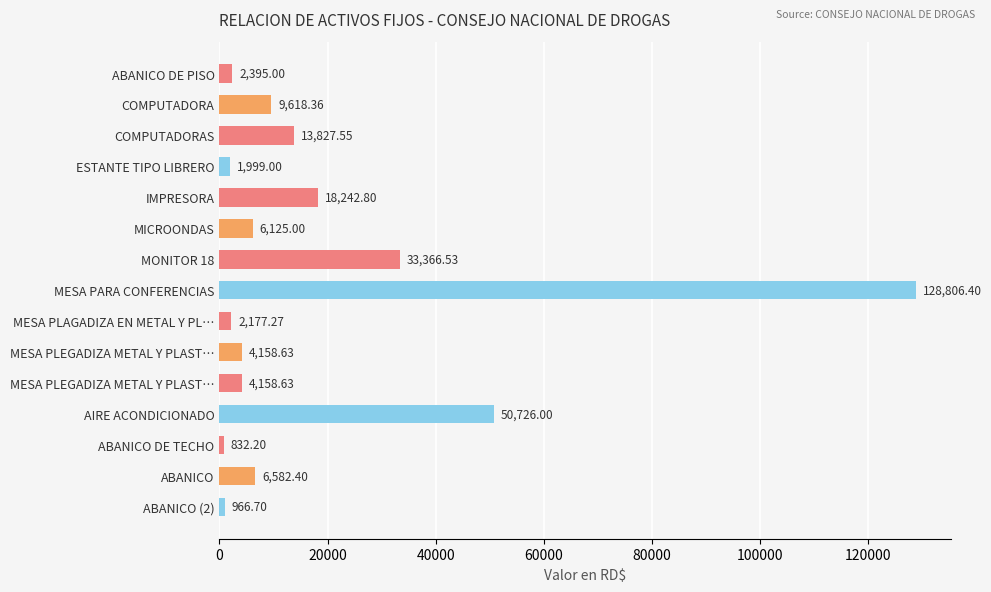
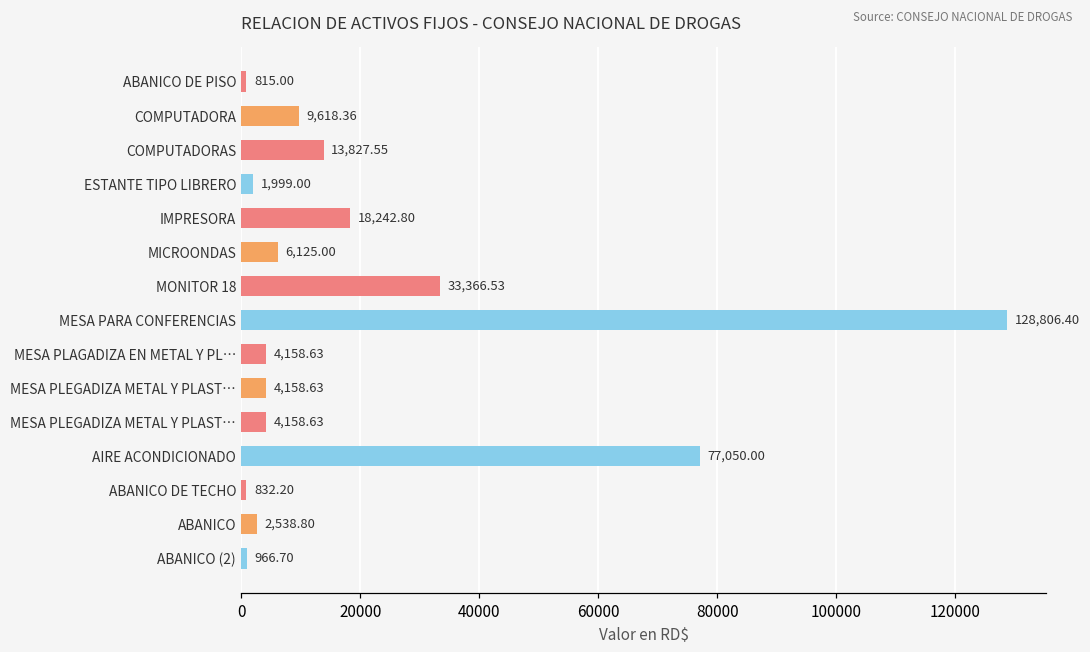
  {
-   "ABANICO DE PISO": "2,395.00",
+   "ABANICO DE PISO": "815.00",
    "COMPUTADORA": "9,618.36",
    "COMPUTADORAS": "13,827.55",
    "ESTANTE TIPO LIBRERO": "1,999.00",
    "IMPRESORA": "18,242.80",
    "MICROONDAS": "6,125.00",
    "MONITOR 18": "33,366.53",
    "MESA PARA CONFERENCIAS": "128,806.40",
-   "MESA PLAGADIZA EN METAL Y PL…": "2,177.27",
-   "AIRE ACONDICIONADO": "50,726.00",
+   "MESA PLAGADIZA EN METAL Y PL…": "4,158.63",
+   "AIRE ACONDICIONADO": "77,050.00",
    "ABANICO DE TECHO": "832.20",
-   "ABANICO": "6,582.40",
+   "ABANICO": "2,538.80",
    "ABANICO (2)": "966.70"
  }
